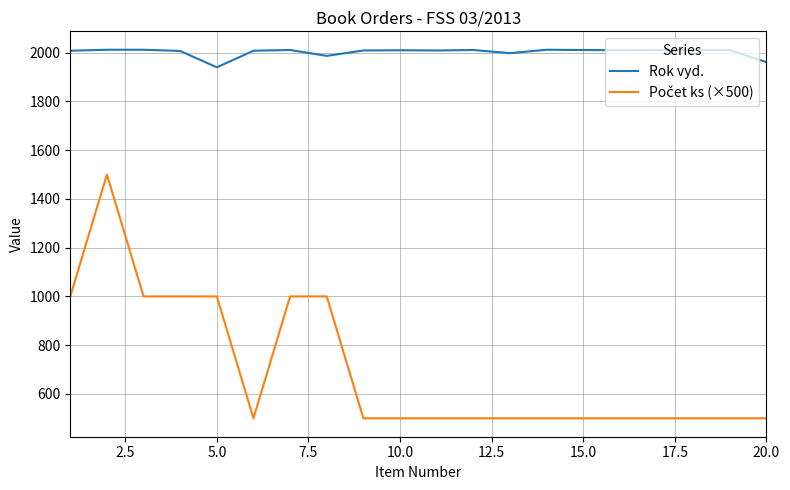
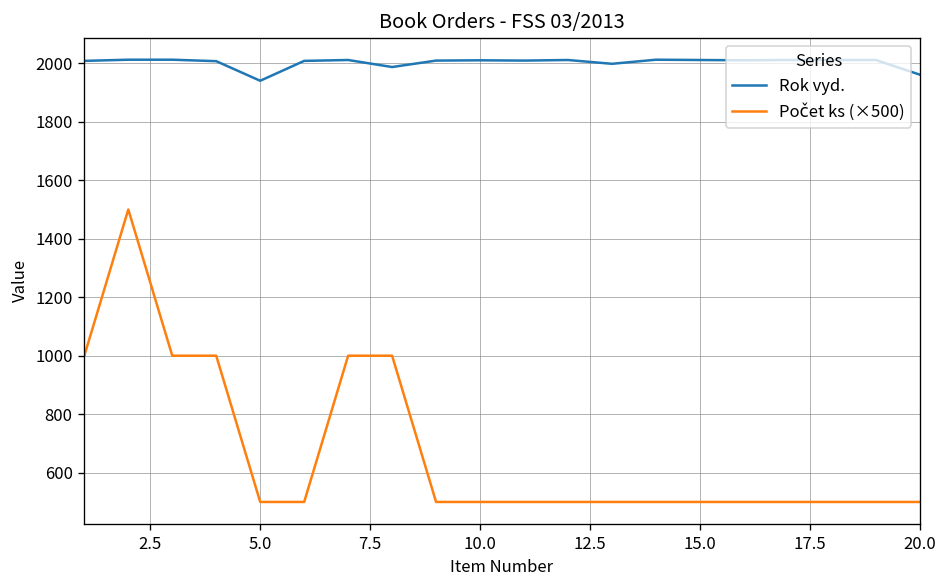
  {
    "Rok vyd.": {
      "5.0": 1940,
      "10.0": 2010,
      "15.0": 2010,
      "20.0": 1960
    },
    "Počet ks (×500)": {
-     "5.0": 1000,
+     "5.0": 500,
      "10.0": 500,
      "15.0": 500,
      "20.0": 500
    }
  }
